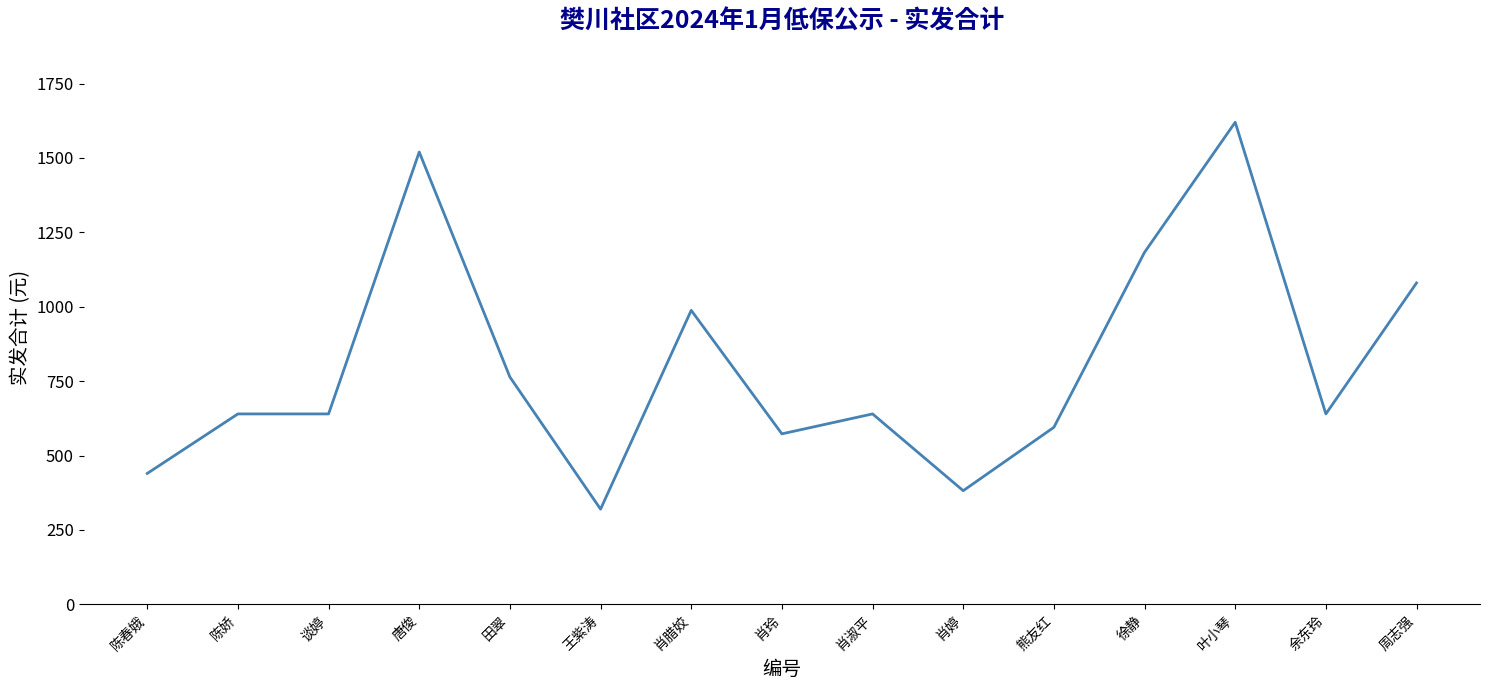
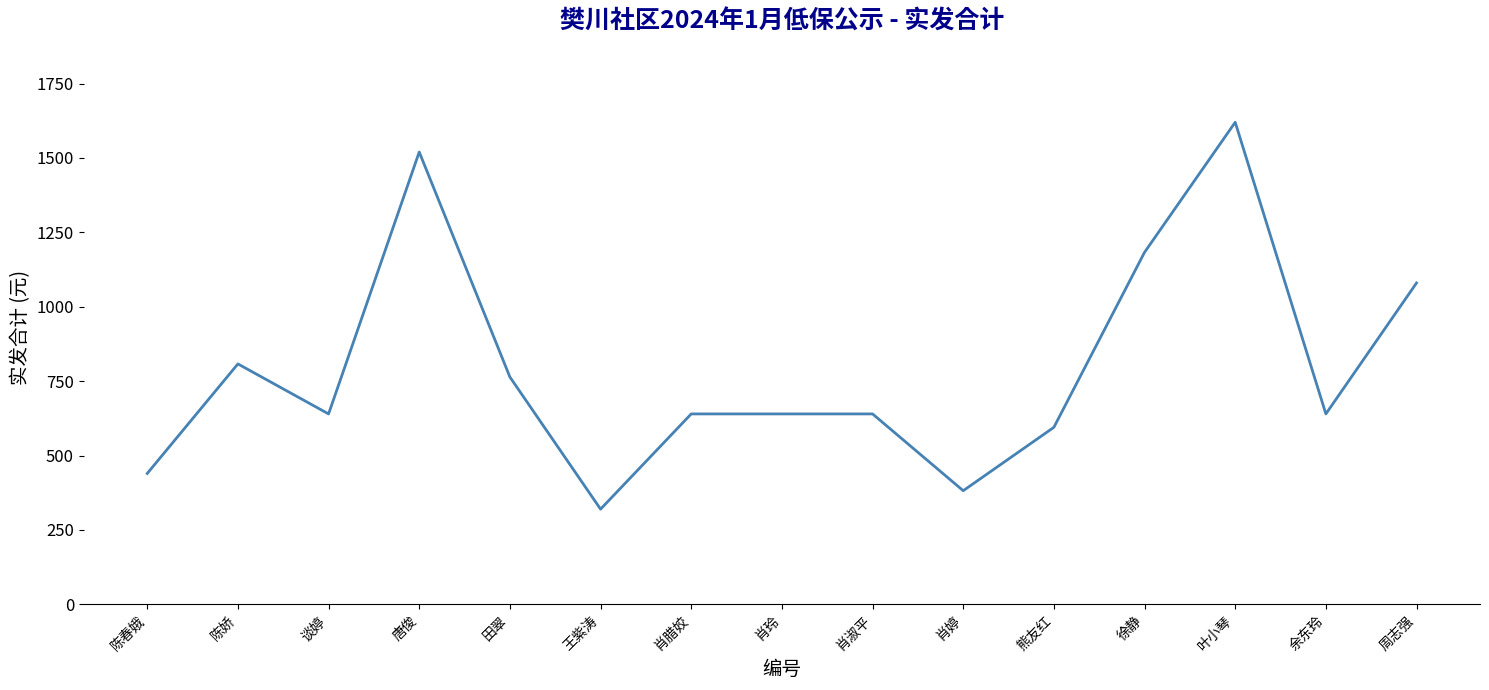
  {
    "陈春娥": 440,
-   "陈娇": 640,
+   "陈娇": 810,
    "谈婷": 640,
    "唐俊": 1520,
    "田翠": 760,
    "王紫涛": 320,
-   "肖腊姣": 990,
-   "肖玲": 570,
+   "肖腊姣": 640,
+   "肖玲": 640,
    "肖淑平": 640,
    "肖婷": 380,
    "熊友红": 600,
    "徐静": 1180,
    "叶小琴": 1620,
    "余东玲": 640,
    "周志强": 1080
  }
